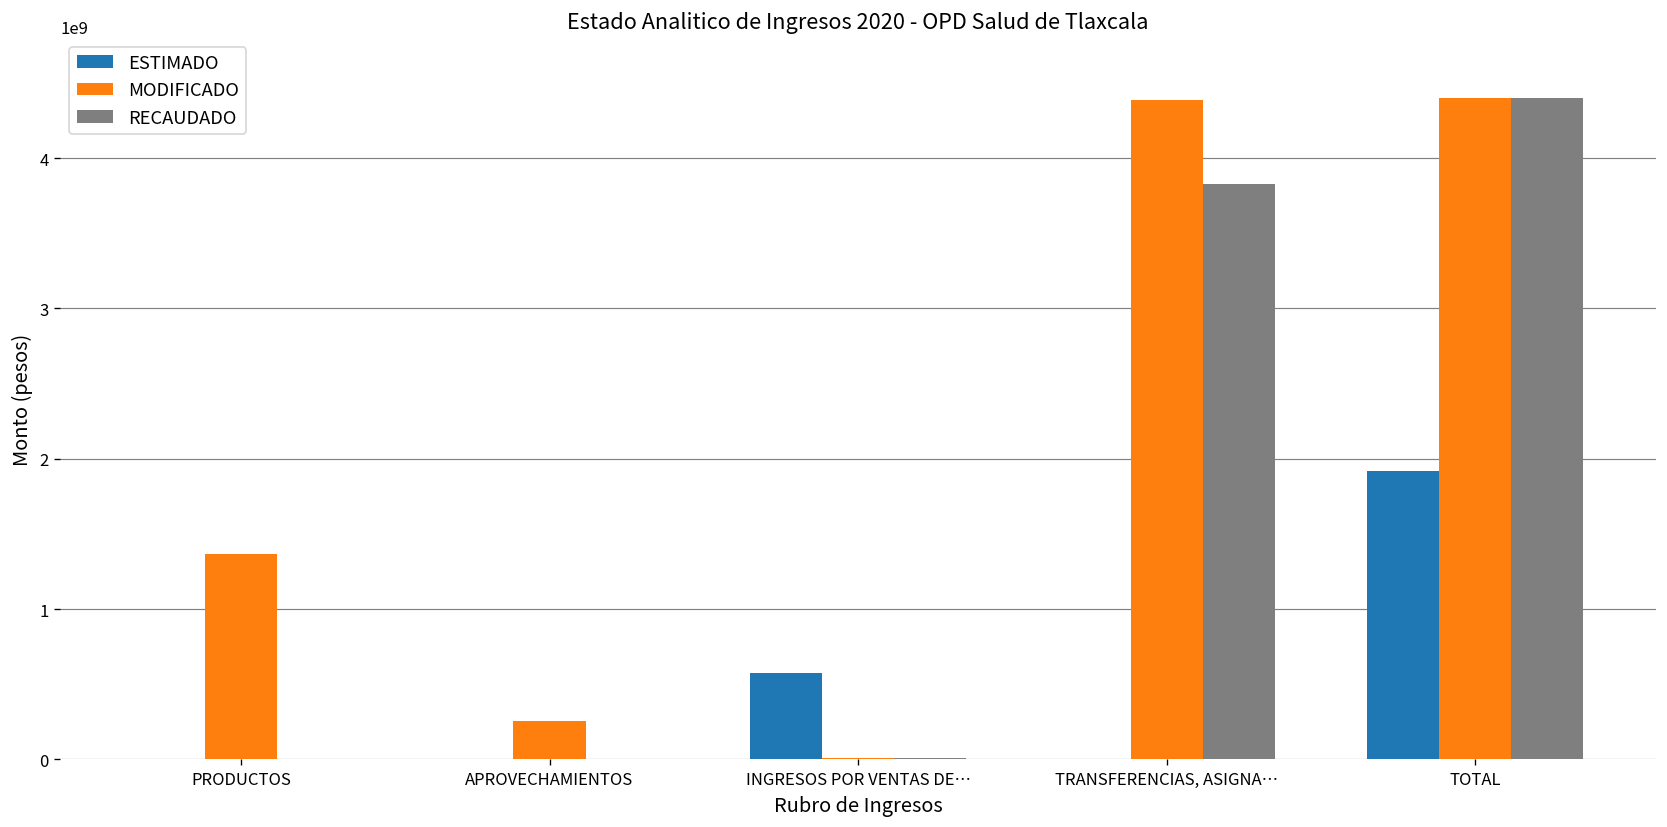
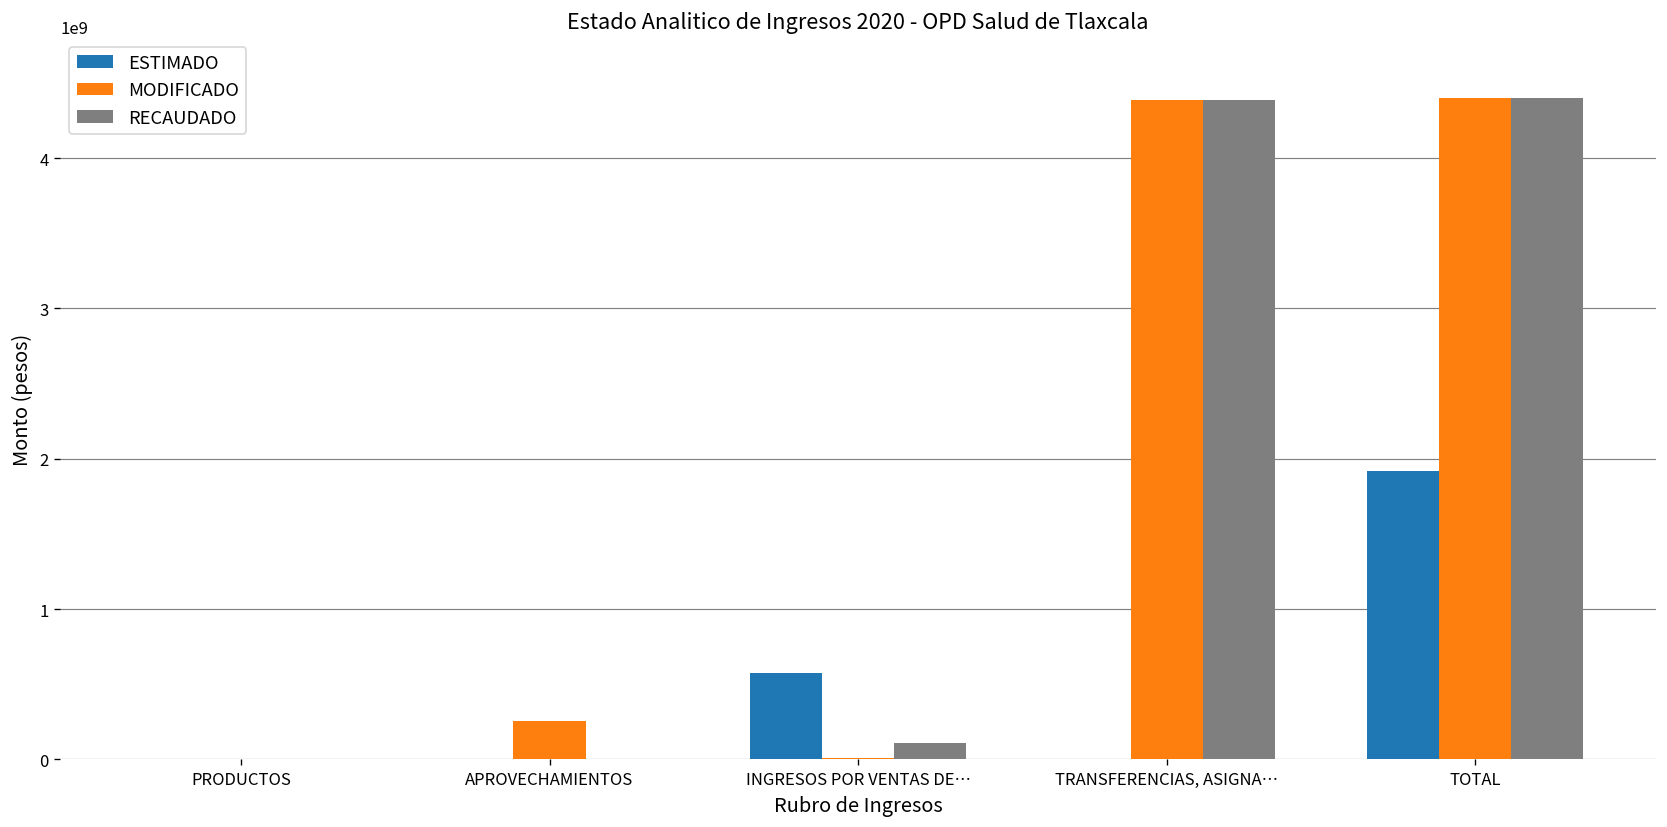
  {
    "ESTIMADO": {
      "PRODUCTOS": 0,
      "APROVECHAMIENTOS": 0,
      "INGRESOS POR VENTAS DE…": 580000000,
      "TRANSFERENCIAS, ASIGNA…": 0,
      "TOTAL": 1920000000
    },
    "MODIFICADO": {
-     "PRODUCTOS": 1370000000,
+     "PRODUCTOS": 0,
      "APROVECHAMIENTOS": 250000000,
      "TRANSFERENCIAS, ASIGNA…": 4380000000,
      "TOTAL": 4400000000
    },
    "RECAUDADO": {
-     "INGRESOS POR VENTAS DE…": 10000000,
-     "TRANSFERENCIAS, ASIGNA…": 3830000000,
+     "INGRESOS POR VENTAS DE…": 110000000,
+     "TRANSFERENCIAS, ASIGNA…": 4380000000,
      "TOTAL": 4400000000
    }
  }
